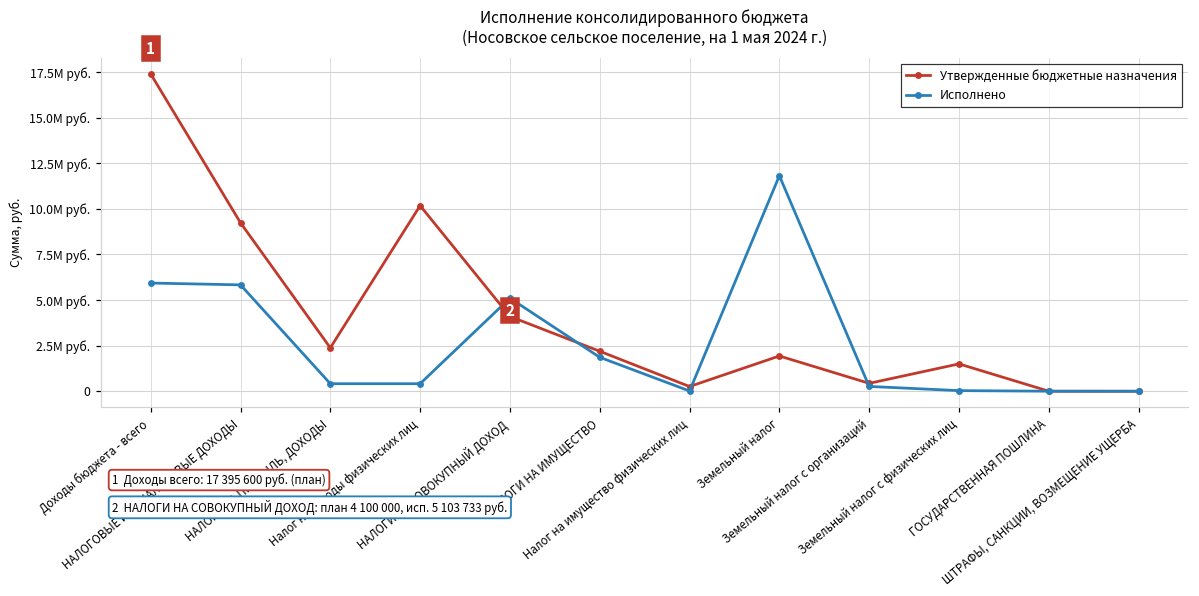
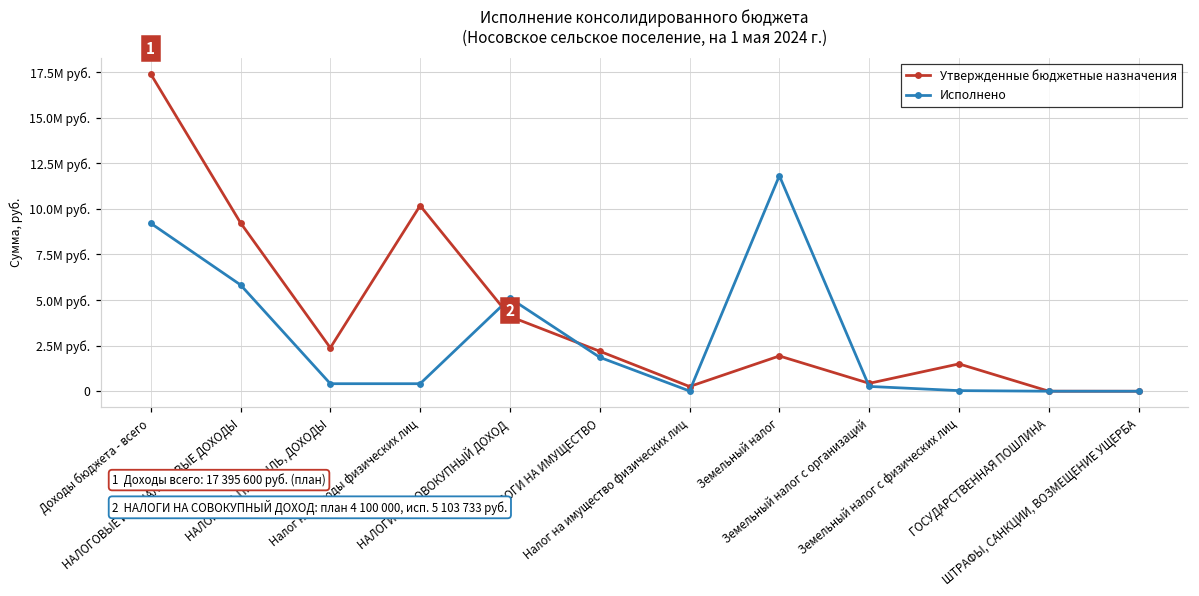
  {
    "Утвержденные бюджетные назначения": {
      "НАЛОГОВЫЕ И НЕНАЛОГОВЫЕ ДОХОДЫ": "9.2М руб.",
      "НАЛОГИ НА ПРИБЫЛЬ, ДОХОДЫ": "2.4М руб.",
      "Налог на доходы физических лиц": "10.2М руб.",
      "НАЛОГИ НА ИМУЩЕСТВО": "2.2М руб.",
      "Налог на имущество физических лиц": "0.3М руб.",
      "Земельный налог": "1.9М руб.",
      "Земельный налог с организаций": "0.4М руб.",
      "Земельный налог с физических лиц": "1.5М руб."
    },
    "Исполнено": {
-     "Доходы бюджета - всего": "5.9М руб.",
+     "Доходы бюджета - всего": "9.2М руб.",
      "НАЛОГОВЫЕ И НЕНАЛОГОВЫЕ ДОХОДЫ": "5.8М руб.",
      "НАЛОГИ НА ПРИБЫЛЬ, ДОХОДЫ": "0.4М руб.",
      "Налог на доходы физических лиц": "0.4М руб.",
      "НАЛОГИ НА СОВОКУПНЫЙ ДОХОД": "5.1М руб.",
      "НАЛОГИ НА ИМУЩЕСТВО": "1.9М руб.",
      "Налог на имущество физических лиц": "0.0М руб.",
      "Земельный налог": "11.8М руб.",
      "Земельный налог с организаций": "0.3М руб.",
      "Земельный налог с физических лиц": "0.0М руб."
    }
  }
